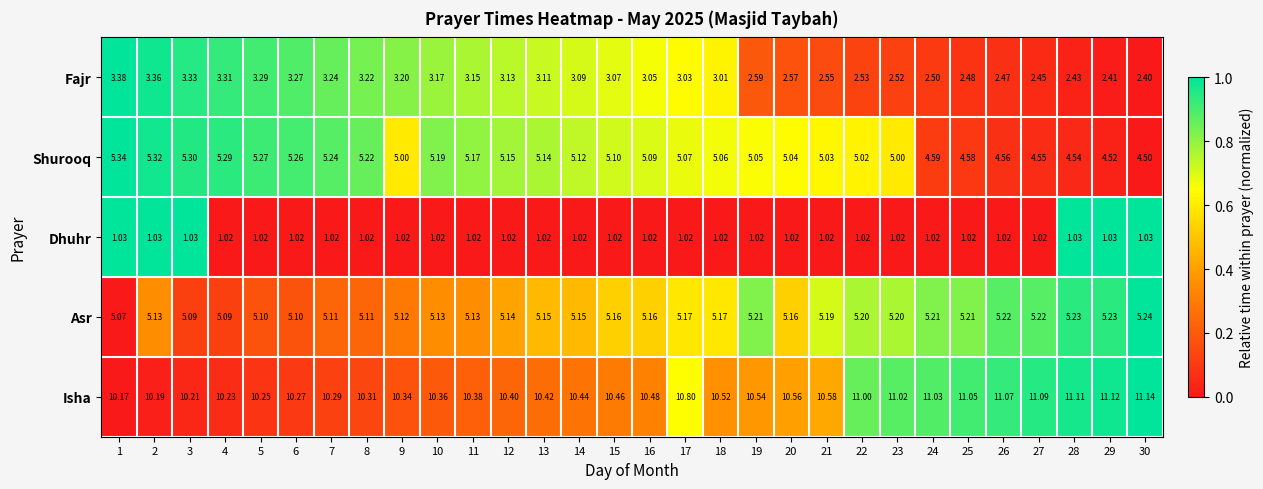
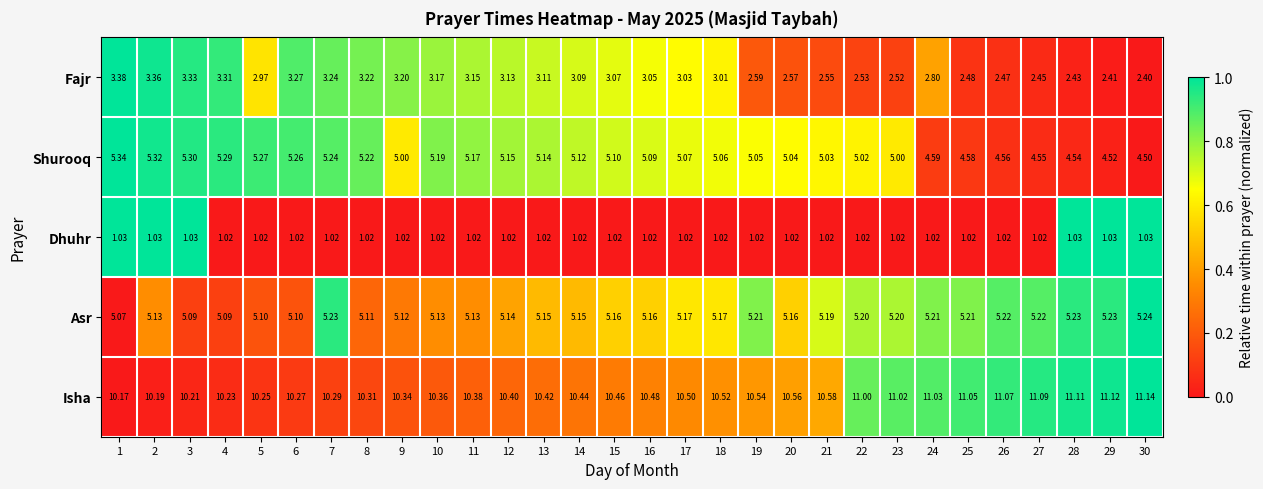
  {
    "Fajr": {
      "1": 3.38,
      "2": 3.36,
      "3": 3.33,
      "4": 3.31,
-     "5": 3.29,
+     "5": 2.97,
      "6": 3.27,
      "7": 3.24,
      "8": 3.22,
      "9": 3.20,
      "10": 3.17,
      "11": 3.15,
      "12": 3.13,
      "13": 3.11,
      "14": 3.09,
      "15": 3.07,
      "16": 3.05,
      "17": 3.03,
      "18": 3.01,
      "19": 2.59,
      "20": 2.57,
      "21": 2.55,
      "22": 2.53,
      "23": 2.52,
-     "24": 2.50,
+     "24": 2.80,
      "25": 2.48,
      "26": 2.47,
      "27": 2.45,
      "28": 2.43,
      "29": 2.41,
      "30": 2.40
    },
    "Shurooq": {
      "1": 5.34,
      "2": 5.32,
      "3": 5.30,
      "4": 5.29,
      "5": 5.27,
      "6": 5.26,
      "7": 5.24,
      "8": 5.22,
      "9": 5.00,
      "10": 5.19,
      "11": 5.17,
      "12": 5.15,
      "13": 5.14,
      "14": 5.12,
      "15": 5.10,
      "16": 5.09,
      "17": 5.07,
      "18": 5.06,
      "19": 5.05,
      "20": 5.04,
      "21": 5.03,
      "22": 5.02,
      "23": 5.00,
      "24": 4.59,
      "25": 4.58,
      "26": 4.56,
      "27": 4.55,
      "28": 4.54,
      "29": 4.52,
      "30": 4.50
    },
    "Dhuhr": {
      "1": 1.03,
      "2": 1.03,
      "3": 1.03,
      "4": 1.02,
      "5": 1.02,
      "6": 1.02,
      "7": 1.02,
      "8": 1.02,
      "9": 1.02,
      "10": 1.02,
      "11": 1.02,
      "12": 1.02,
      "13": 1.02,
      "14": 1.02,
      "15": 1.02,
      "16": 1.02,
      "17": 1.02,
      "18": 1.02,
      "19": 1.02,
      "20": 1.02,
      "21": 1.02,
      "22": 1.02,
      "23": 1.02,
      "24": 1.02,
      "25": 1.02,
      "26": 1.02,
      "27": 1.02,
      "28": 1.03,
      "29": 1.03,
      "30": 1.03
    },
    "Asr": {
      "1": 5.07,
      "2": 5.13,
      "3": 5.09,
      "4": 5.09,
      "5": 5.10,
      "6": 5.10,
-     "7": 5.11,
+     "7": 5.23,
      "8": 5.11,
      "9": 5.12,
      "10": 5.13,
      "11": 5.13,
      "12": 5.14,
      "13": 5.15,
      "14": 5.15,
      "15": 5.16,
      "16": 5.16,
      "17": 5.17,
      "18": 5.17,
      "19": 5.21,
      "20": 5.16,
      "21": 5.19,
      "22": 5.20,
      "23": 5.20,
      "24": 5.21,
      "25": 5.21,
      "26": 5.22,
      "27": 5.22,
      "28": 5.23,
      "29": 5.23,
      "30": 5.24
    },
    "Isha": {
      "1": 10.17,
      "2": 10.19,
      "3": 10.21,
      "4": 10.23,
      "5": 10.25,
      "6": 10.27,
      "7": 10.29,
      "8": 10.31,
      "9": 10.34,
      "10": 10.36,
      "11": 10.38,
      "12": 10.40,
      "13": 10.42,
      "14": 10.44,
      "15": 10.46,
      "16": 10.48,
-     "17": 10.80,
+     "17": 10.50,
      "18": 10.52,
      "19": 10.54,
      "20": 10.56,
      "21": 10.58,
      "22": 11.00,
      "23": 11.02,
      "24": 11.03,
      "25": 11.05,
      "26": 11.07,
      "27": 11.09,
      "28": 11.11,
      "29": 11.12,
      "30": 11.14
    }
  }
